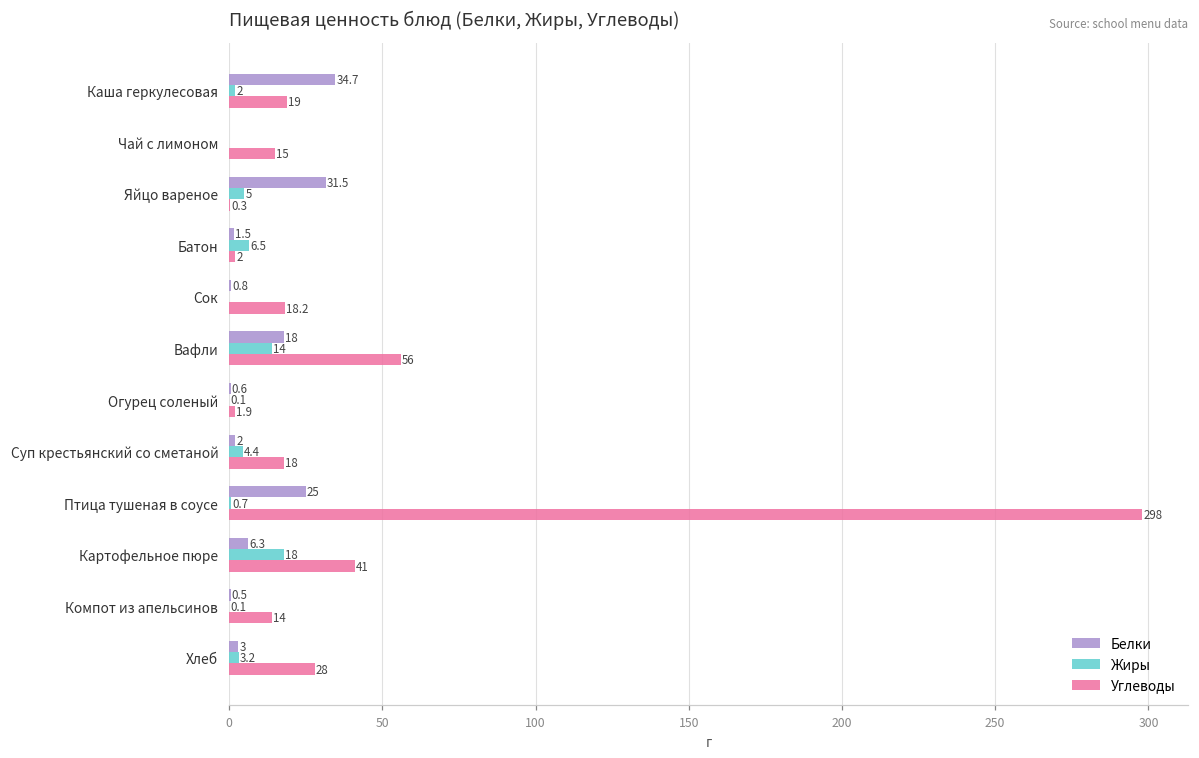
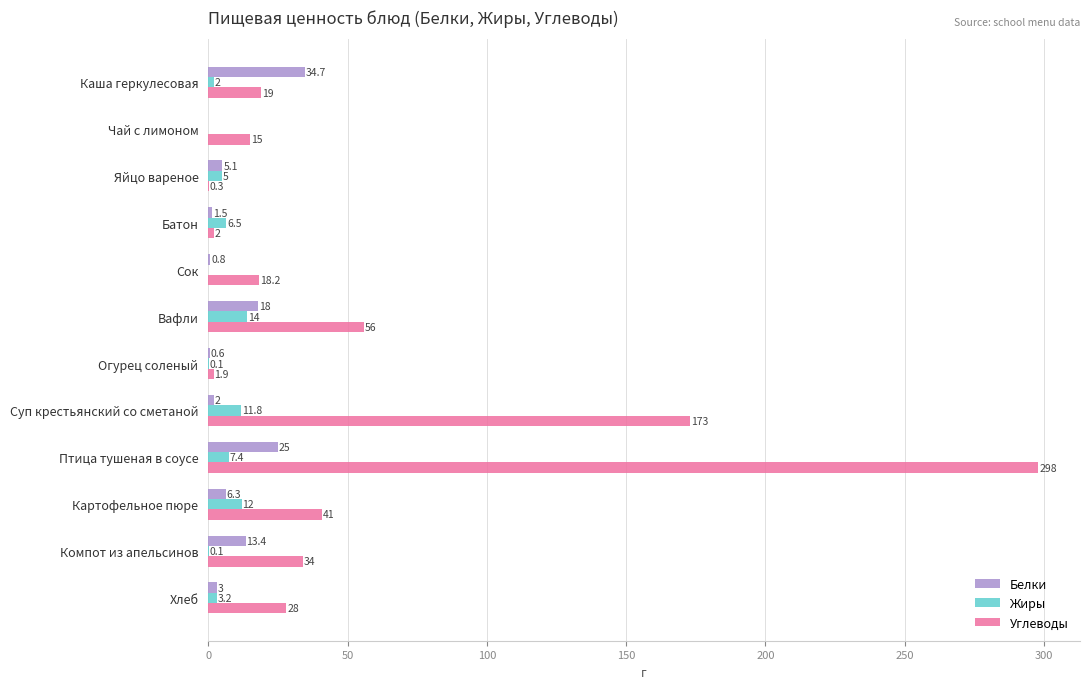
  {
    "Белки": {
      "Каша геркулесовая": 34.7,
-     "Яйцо вареное": 31.5,
+     "Яйцо вареное": 5.1,
      "Батон": 1.5,
      "Сок": 0.8,
      "Вафли": 18,
      "Огурец соленый": 0.6,
      "Суп крестьянский со сметаной": 2,
      "Птица тушеная в соусе": 25,
      "Картофельное пюре": 6.3,
-     "Компот из апельсинов": 0.5,
+     "Компот из апельсинов": 13.4,
      "Хлеб": 3
    },
    "Жиры": {
      "Каша геркулесовая": 2,
      "Яйцо вареное": 5,
      "Батон": 6.5,
      "Вафли": 14,
      "Огурец соленый": 0.1,
-     "Суп крестьянский со сметаной": 4.4,
-     "Птица тушеная в соусе": 0.7,
-     "Картофельное пюре": 18,
+     "Суп крестьянский со сметаной": 11.8,
+     "Птица тушеная в соусе": 7.4,
+     "Картофельное пюре": 12,
      "Компот из апельсинов": 0.1,
      "Хлеб": 3.2
    },
    "Углеводы": {
      "Каша геркулесовая": 19,
      "Чай с лимоном": 15,
      "Яйцо вареное": 0.3,
      "Батон": 2,
      "Сок": 18.2,
      "Вафли": 56,
      "Огурец соленый": 1.9,
-     "Суп крестьянский со сметаной": 18,
+     "Суп крестьянский со сметаной": 173,
      "Птица тушеная в соусе": 298,
      "Картофельное пюре": 41,
-     "Компот из апельсинов": 14,
+     "Компот из апельсинов": 34,
      "Хлеб": 28
    }
  }
